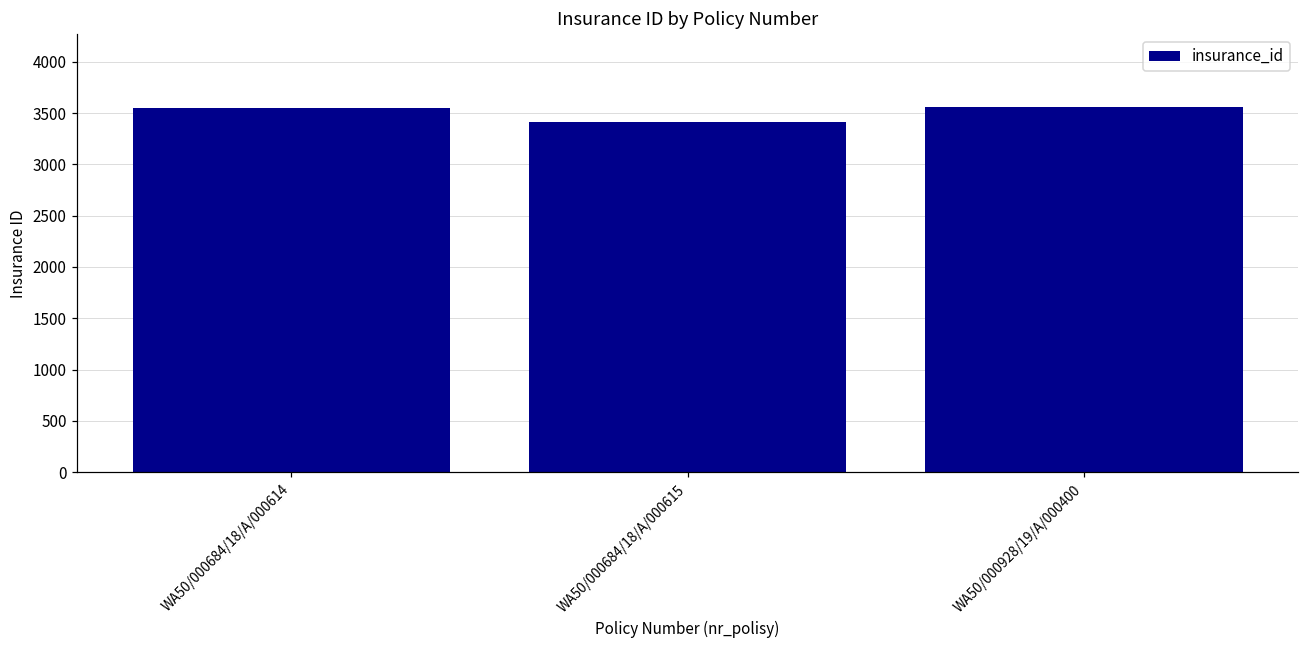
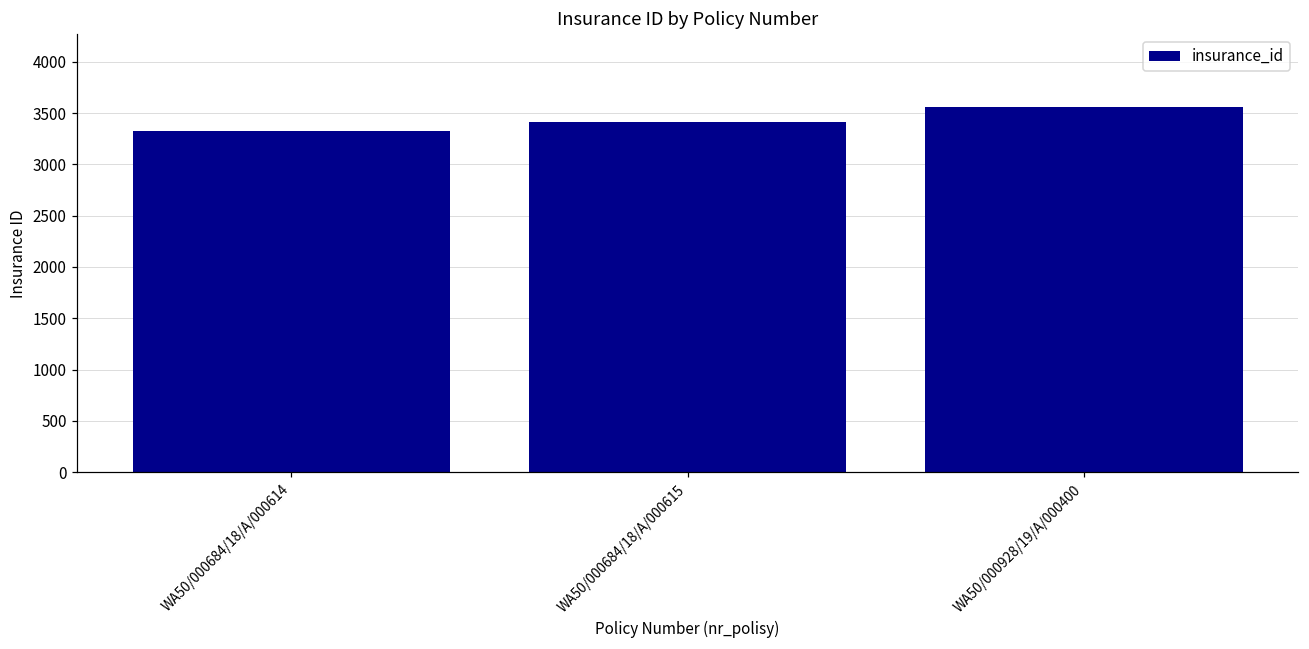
  {
-   "WA50/000684/18/A/000614": 3500,
+   "WA50/000684/18/A/000614": 3300,
    "WA50/000684/18/A/000615": 3400,
    "WA50/000928/19/A/000400": 3600
  }
